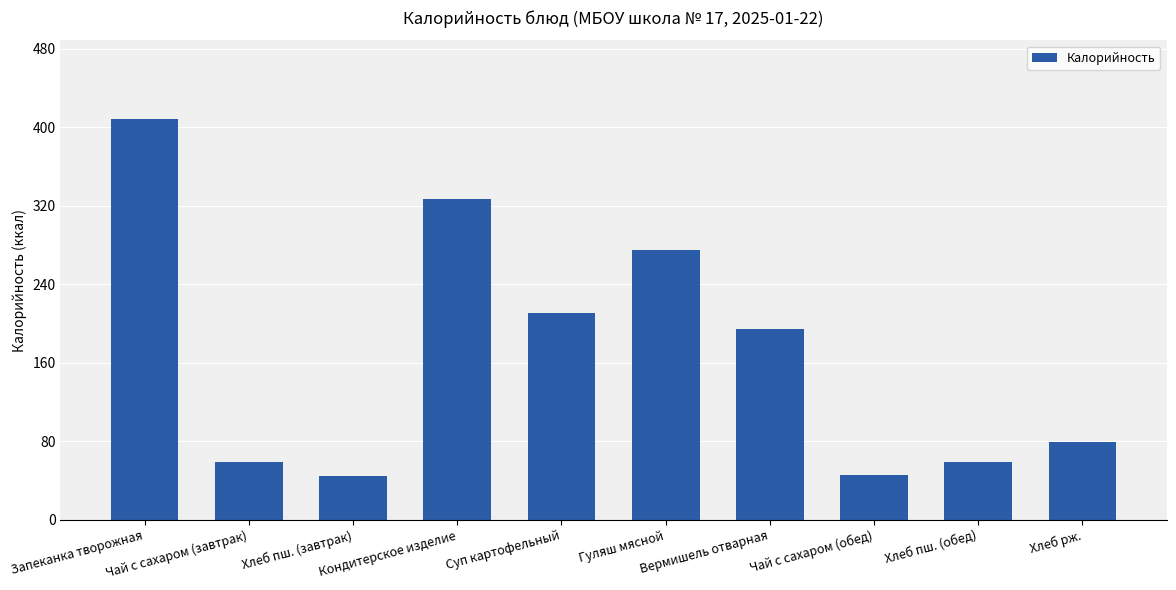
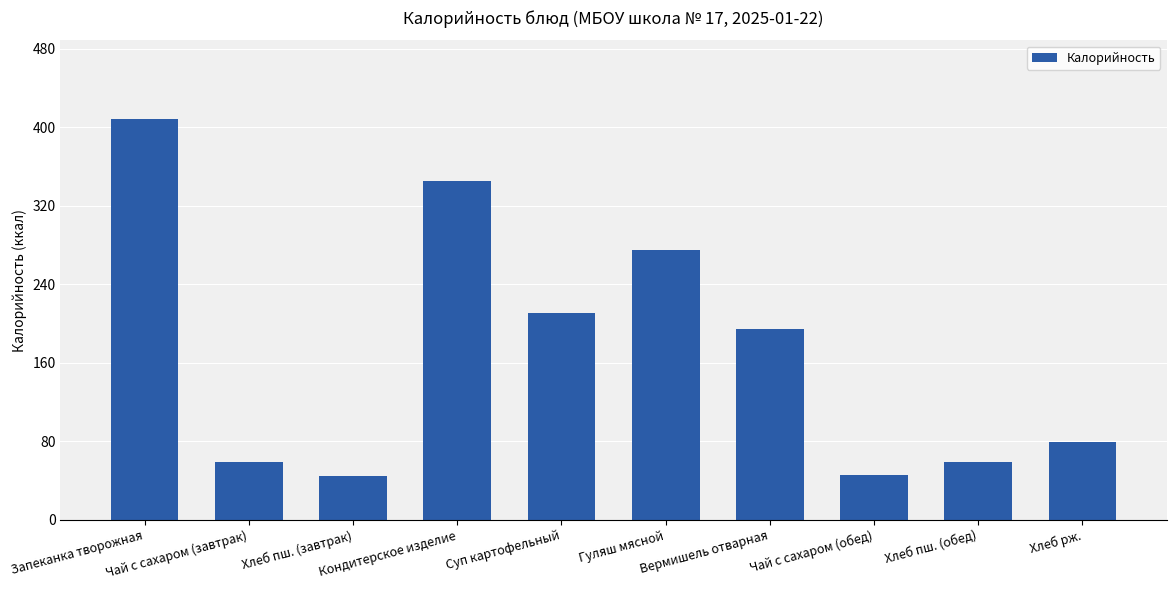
  {
    "Запеканка творожная": 410,
    "Чай с сахаром (завтрак)": 60,
    "Хлеб пш. (завтрак)": 50,
-   "Кондитерское изделие": 330,
+   "Кондитерское изделие": 350,
    "Суп картофельный": 210,
    "Гуляш мясной": 270,
    "Вермишель отварная": 190,
    "Чай с сахаром (обед)": 50,
    "Хлеб пш. (обед)": 60,
    "Хлеб рж.": 80
  }
